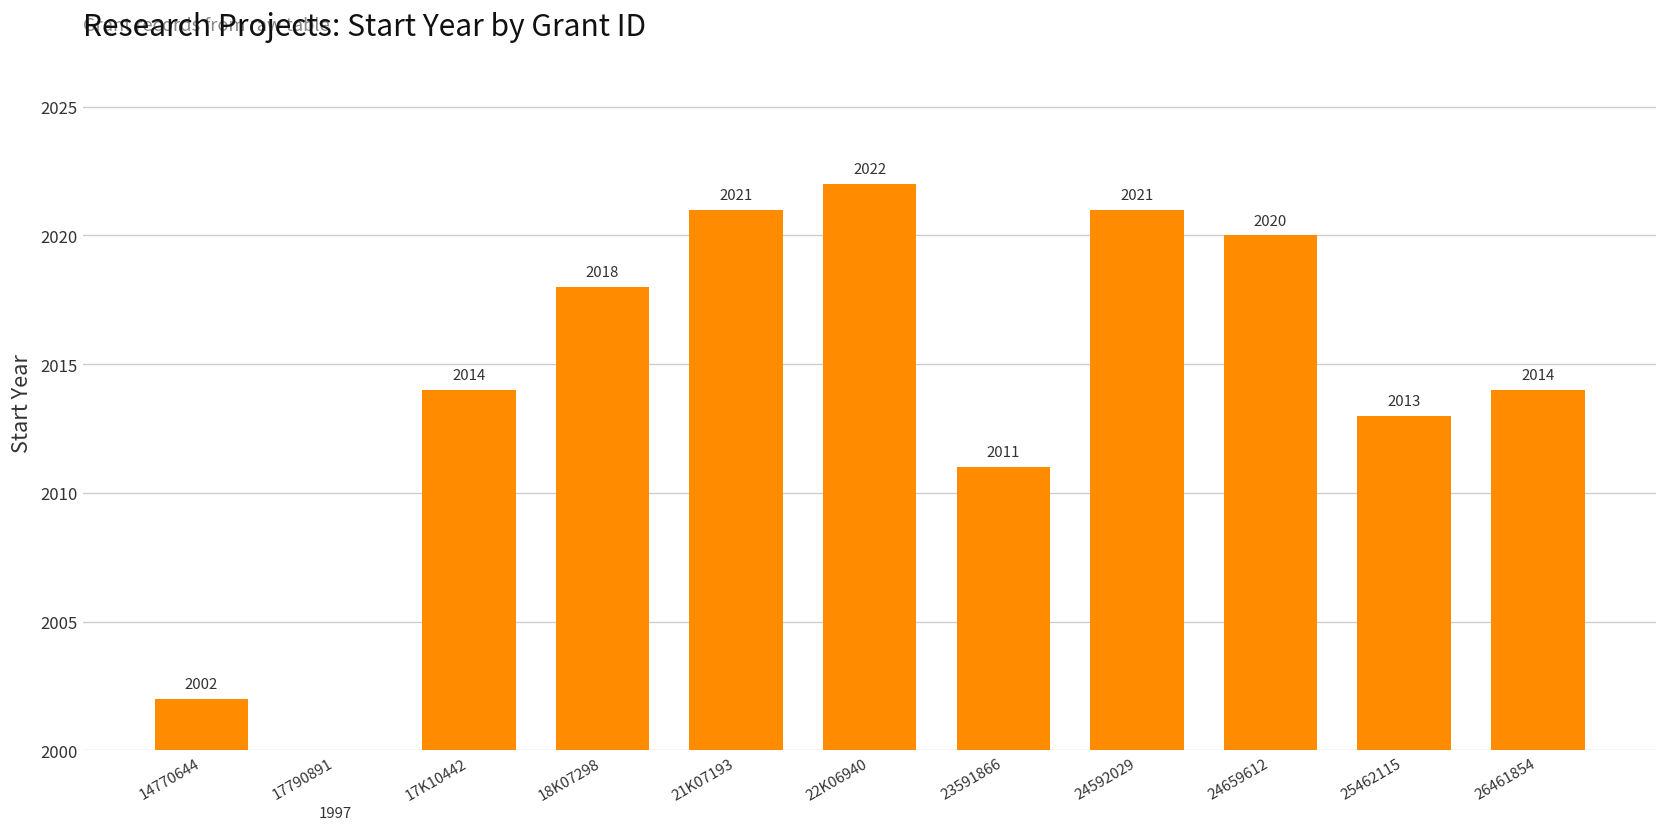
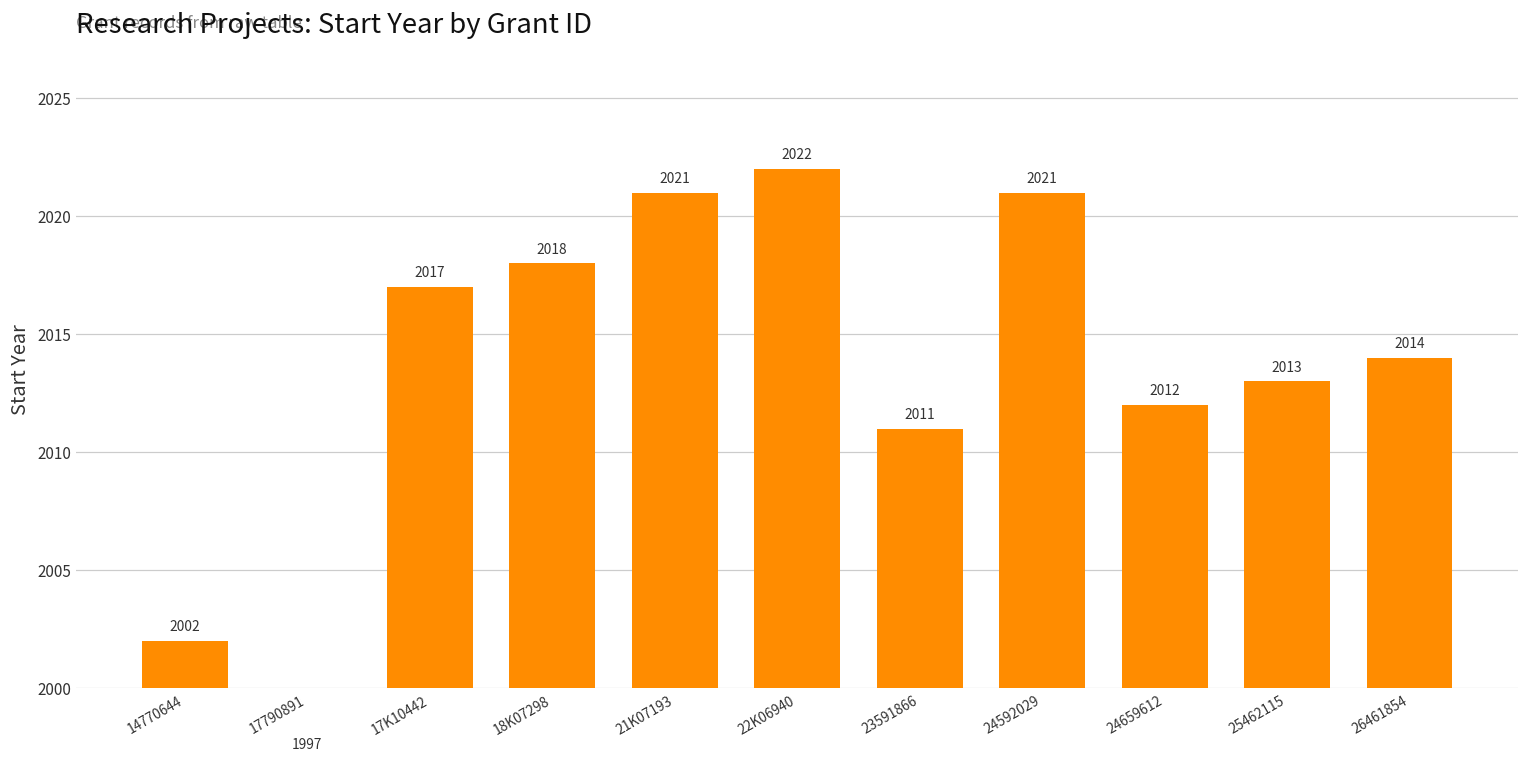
  {
    "14770644": 2002,
-   "17K10442": 2014,
+   "17K10442": 2017,
    "18K07298": 2018,
    "21K07193": 2021,
    "22K06940": 2022,
    "23591866": 2011,
    "24592029": 2021,
-   "24659612": 2020,
+   "24659612": 2012,
    "25462115": 2013,
    "26461854": 2014
  }
